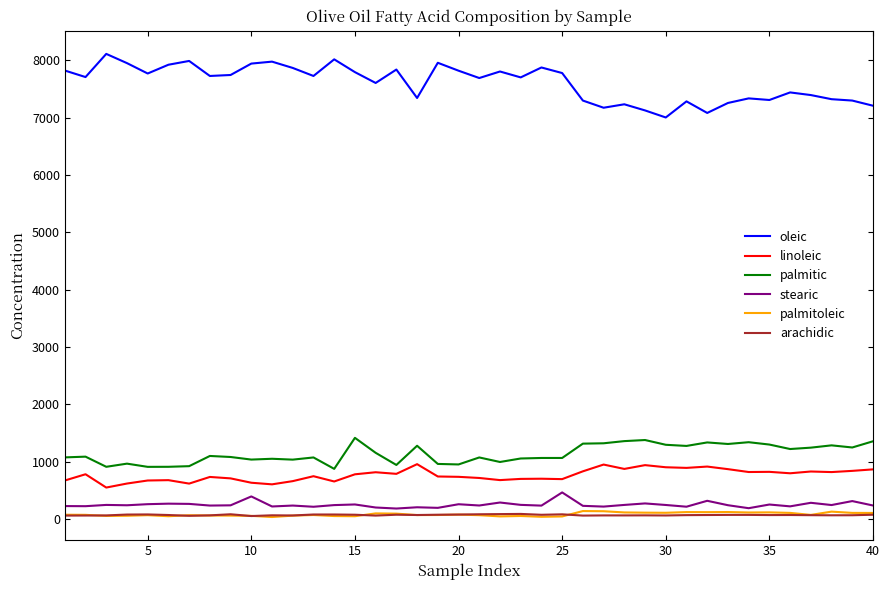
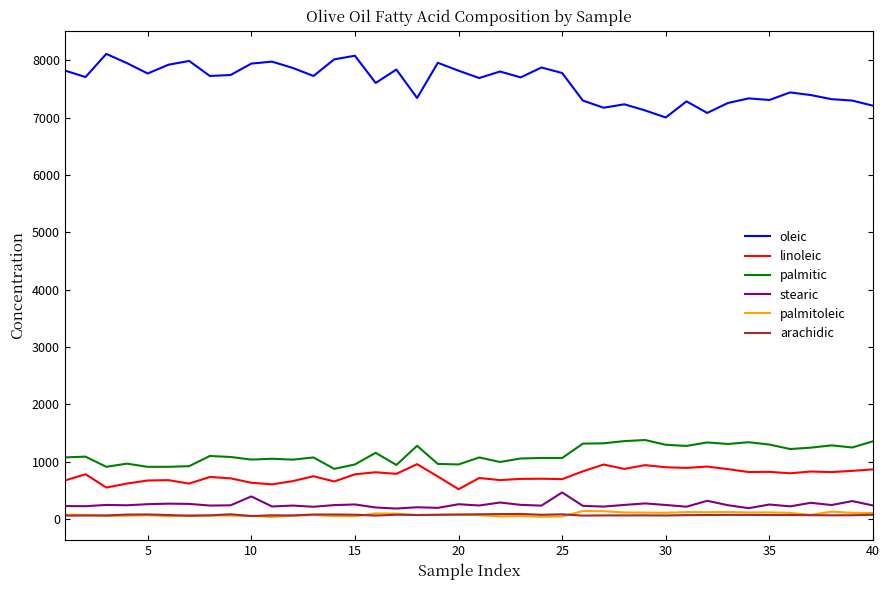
  {
    "oleic": {
      "5": 7800,
      "10": 7900,
-     "15": 7800,
+     "15": 8100,
      "20": 7800,
      "25": 7800,
      "30": 7000,
      "35": 7300,
      "40": 7200
    },
    "linoleic": {
      "5": 700,
      "10": 600,
      "15": 800,
-     "20": 700,
+     "20": 500,
      "25": 700,
      "30": 900,
      "35": 800,
      "40": 900
    },
    "palmitic": {
      "5": 900,
      "10": 1000,
-     "15": 1400,
+     "15": 1000,
      "20": 1000,
      "25": 1100,
      "30": 1300,
      "35": 1300,
      "40": 1400
    },
    "stearic": {
      "5": 300,
      "10": 400,
      "15": 300,
      "20": 300,
      "25": 500,
      "30": 200,
      "35": 300,
      "40": 200
    },
    "palmitoleic": {
      "30": 100,
      "35": 100
    },
    "arachidic": {
      "30": 100,
      "35": 100
    }
  }
